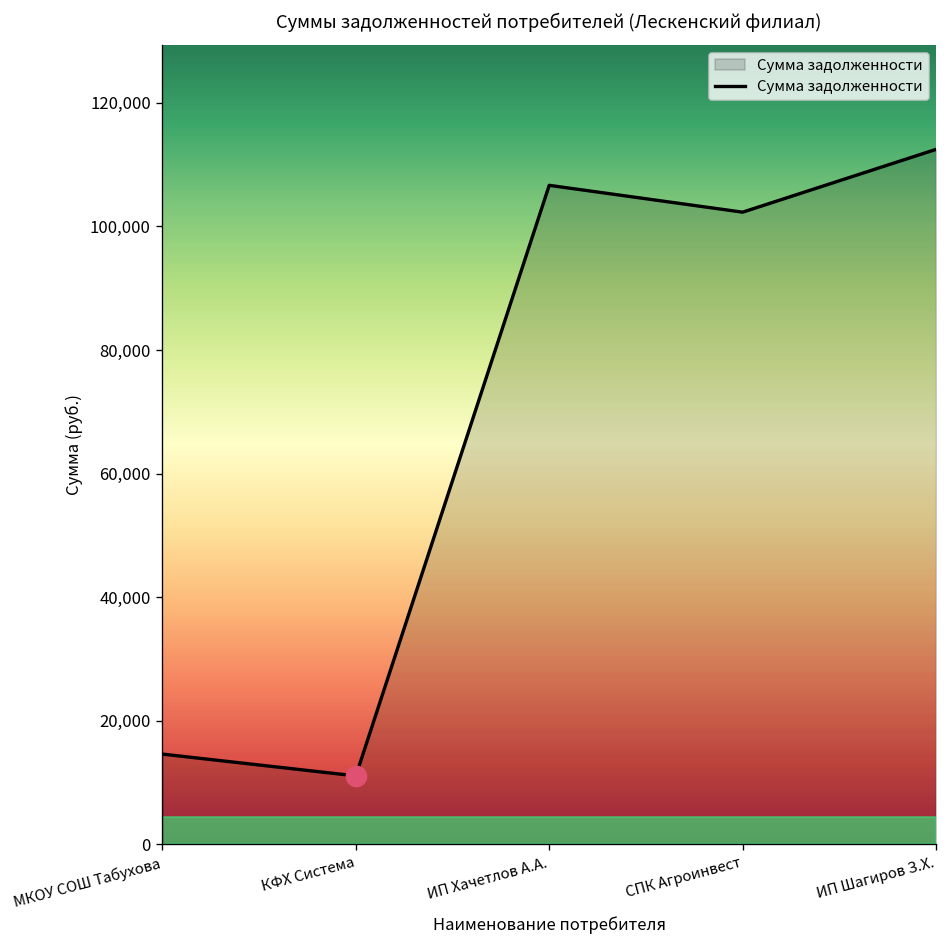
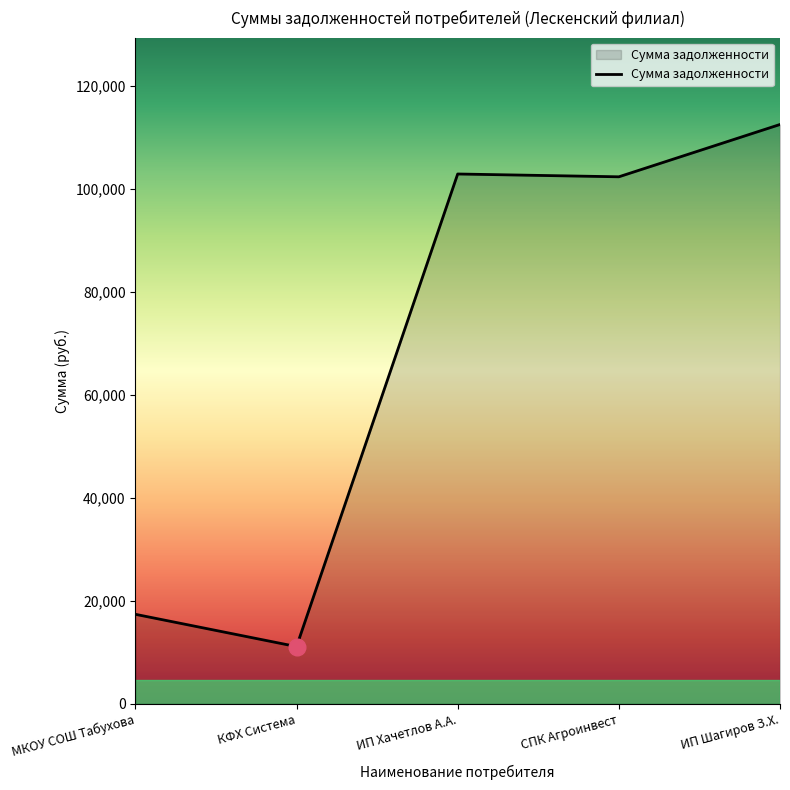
  {
    "Сумма задолженности": {
-     "МКОУ СОШ Табухова": "15,000",
-     "ИП Хачетлов А.А.": "107,000",
+     "МКОУ СОШ Табухова": "17,000",
+     "ИП Хачетлов А.А.": "103,000",
      "СПК Агроинвест": "102,000",
      "ИП Шагиров З.Х.": "112,000"
    }
  }
